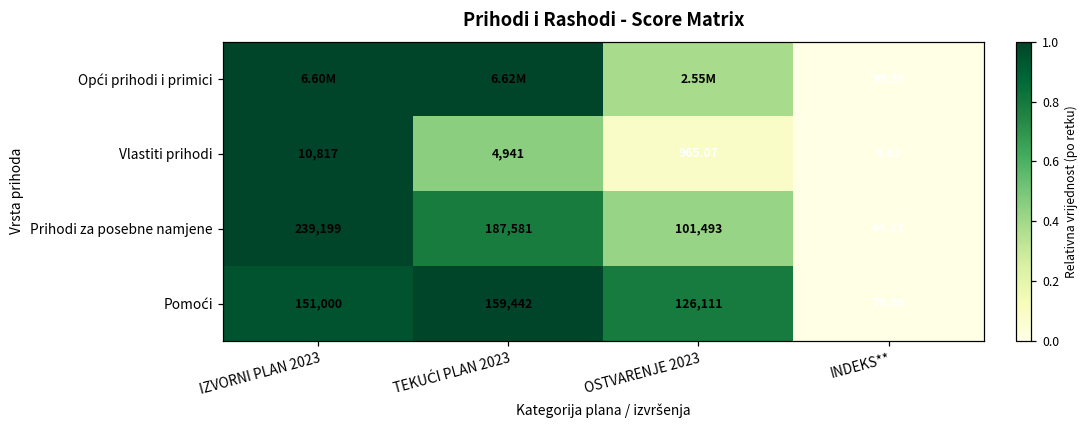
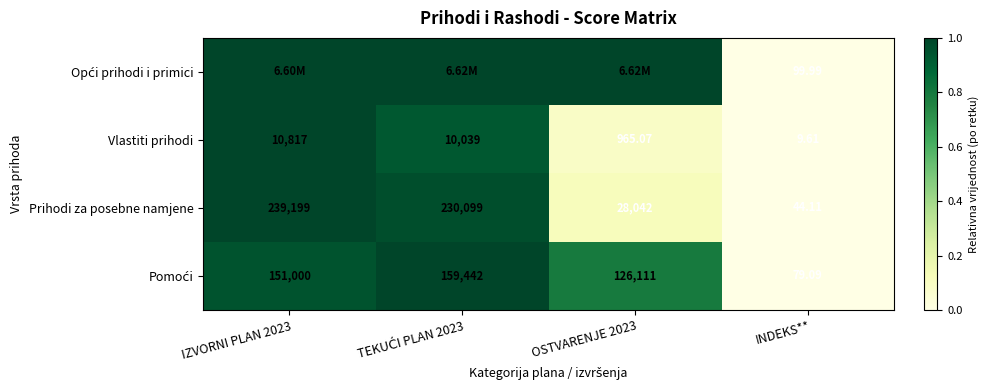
  {
    "Opći prihodi i primici": {
      "IZVORNI PLAN 2023": "6.60M",
      "TEKUĆI PLAN 2023": "6.62M",
-     "OSTVARENJE 2023": "2.55M"
+     "OSTVARENJE 2023": "6.62M"
    },
    "Vlastiti prihodi": {
      "IZVORNI PLAN 2023": "10,817",
-     "TEKUĆI PLAN 2023": "4,941",
+     "TEKUĆI PLAN 2023": "10,039",
      "OSTVARENJE 2023": "965.07"
    },
    "Prihodi za posebne namjene": {
      "IZVORNI PLAN 2023": "239,199",
-     "TEKUĆI PLAN 2023": "187,581",
-     "OSTVARENJE 2023": "101,493"
+     "TEKUĆI PLAN 2023": "230,099",
+     "OSTVARENJE 2023": "28,042"
    },
    "Pomoći": {
      "IZVORNI PLAN 2023": "151,000",
      "TEKUĆI PLAN 2023": "159,442",
      "OSTVARENJE 2023": "126,111"
    }
  }
